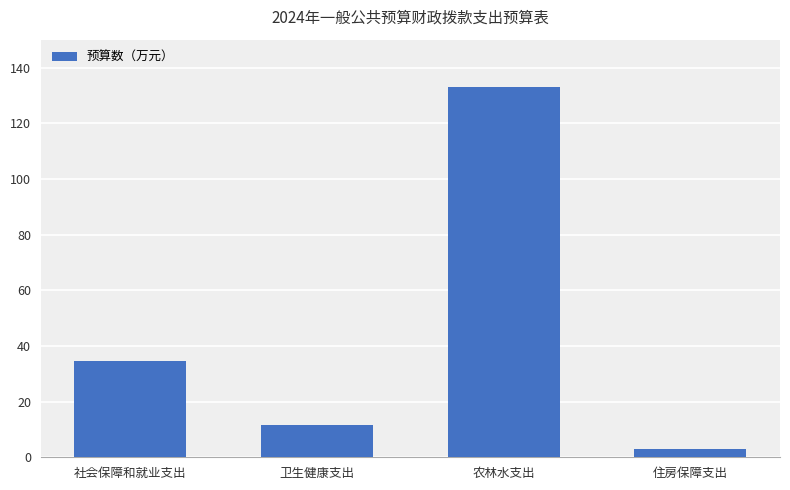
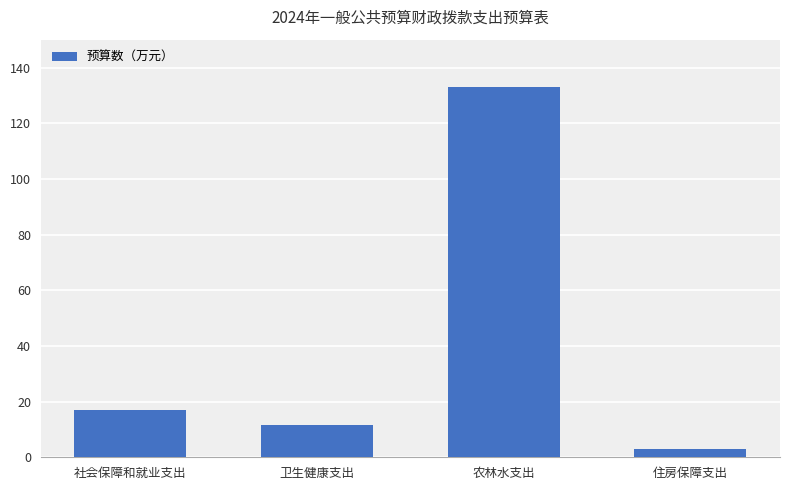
  {
-   "社会保障和就业支出": 35,
+   "社会保障和就业支出": 17,
    "卫生健康支出": 12,
    "农林水支出": 133,
    "住房保障支出": 3
  }
